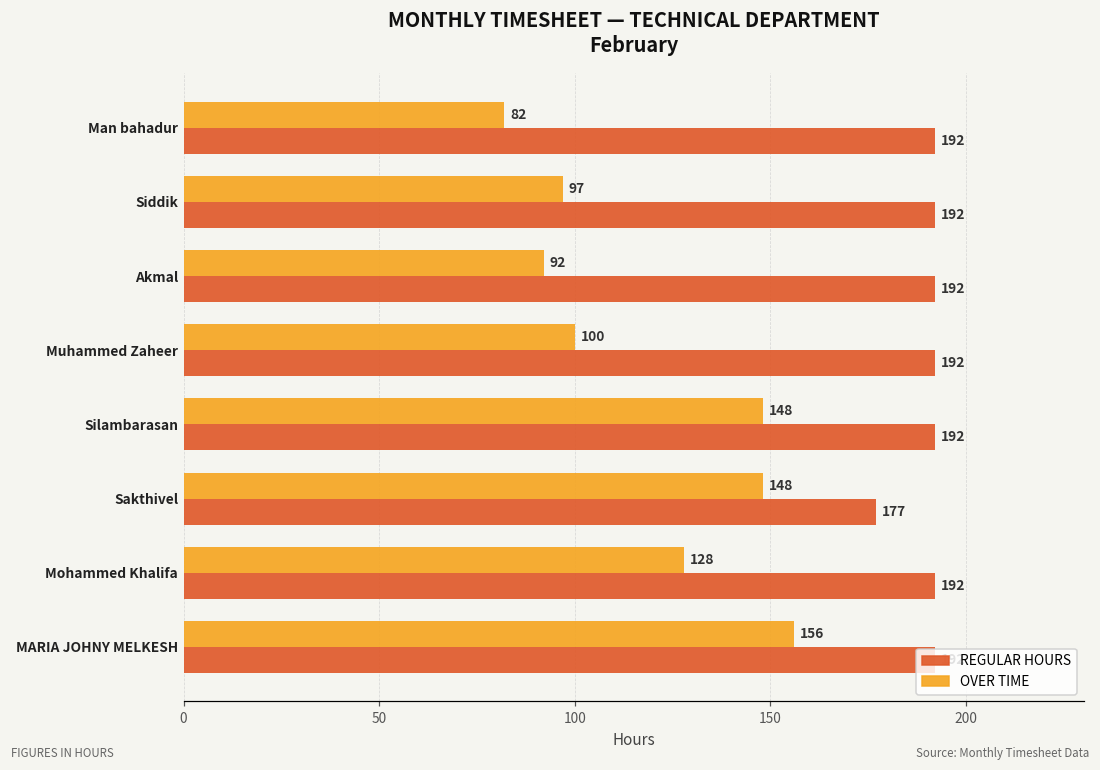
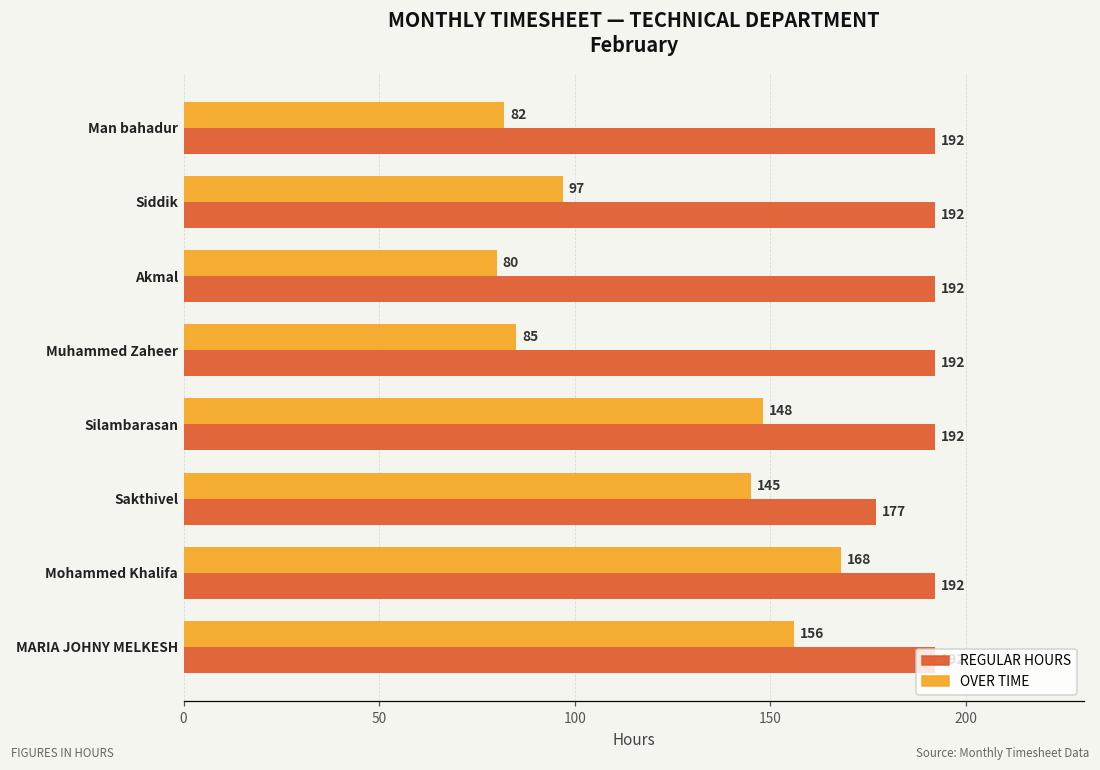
  {
    "REGULAR HOURS": {
      "Man bahadur": 192,
      "Siddik": 192,
      "Akmal": 192,
      "Muhammed Zaheer": 192,
      "Silambarasan": 192,
      "Sakthivel": 177,
      "Mohammed Khalifa": 192
    },
    "OVER TIME": {
      "Man bahadur": 82,
      "Siddik": 97,
-     "Akmal": 92,
-     "Muhammed Zaheer": 100,
+     "Akmal": 80,
+     "Muhammed Zaheer": 85,
      "Silambarasan": 148,
-     "Sakthivel": 148,
-     "Mohammed Khalifa": 128,
+     "Sakthivel": 145,
+     "Mohammed Khalifa": 168,
      "MARIA JOHNY MELKESH": 156
    }
  }
